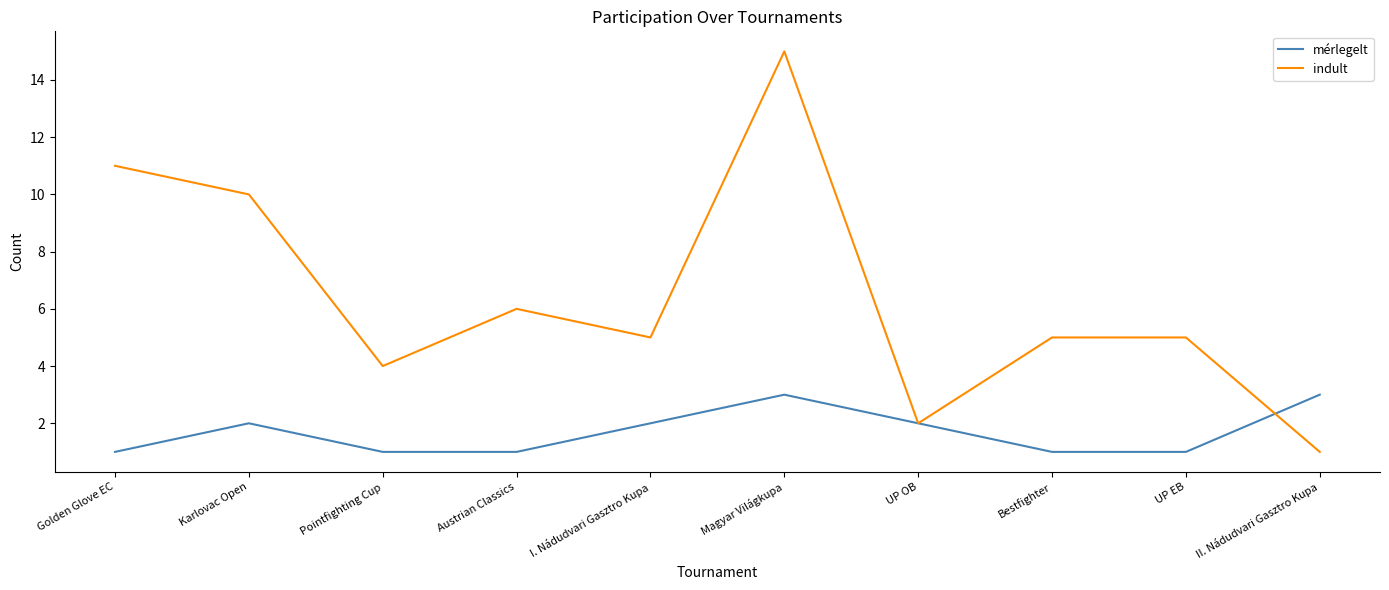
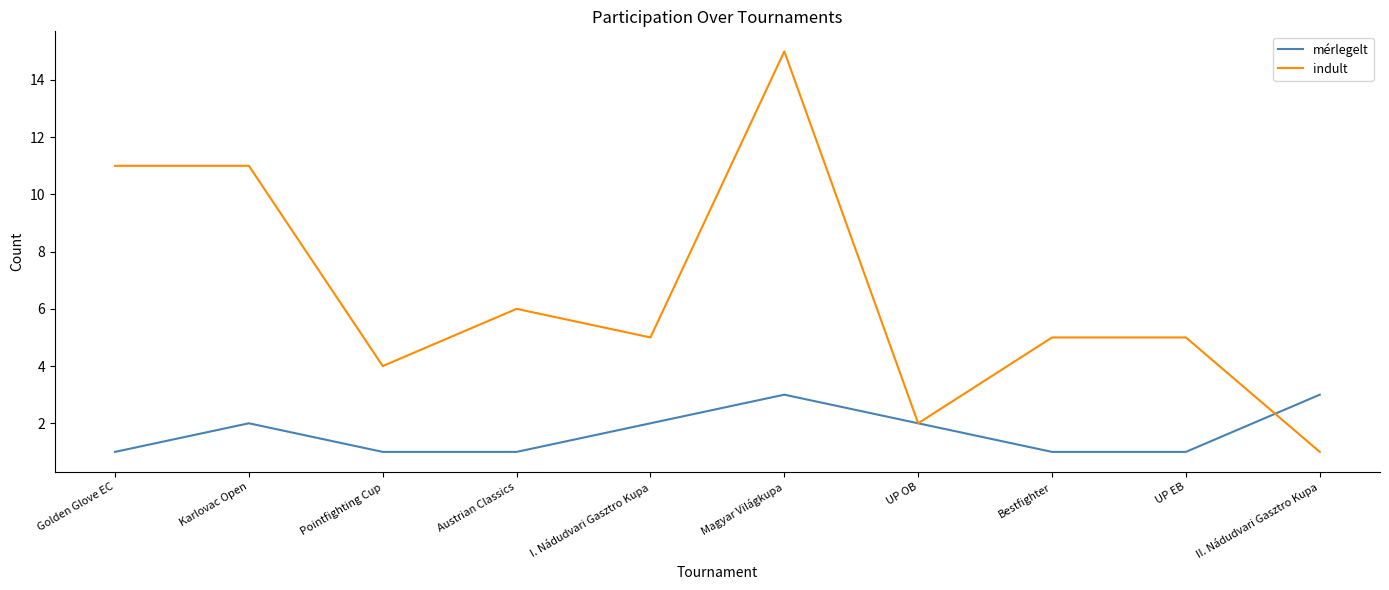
  {
    "mérlegelt": {
      "Golden Glove EC": 1,
      "Karlovac Open": 2,
      "Pointfighting Cup": 1,
      "Austrian Classics": 1,
      "I. Nádudvari Gasztro Kupa": 2,
      "Magyar Világkupa": 3,
      "Bestfighter": 1,
      "UP EB": 1,
      "II. Nádudvari Gasztro Kupa": 3
    },
    "indult": {
      "Golden Glove EC": 11,
-     "Karlovac Open": 10,
+     "Karlovac Open": 11,
      "Pointfighting Cup": 4,
      "Austrian Classics": 6,
      "I. Nádudvari Gasztro Kupa": 5,
      "Magyar Világkupa": 15,
      "Bestfighter": 5,
      "UP EB": 5,
      "II. Nádudvari Gasztro Kupa": 1
    }
  }
